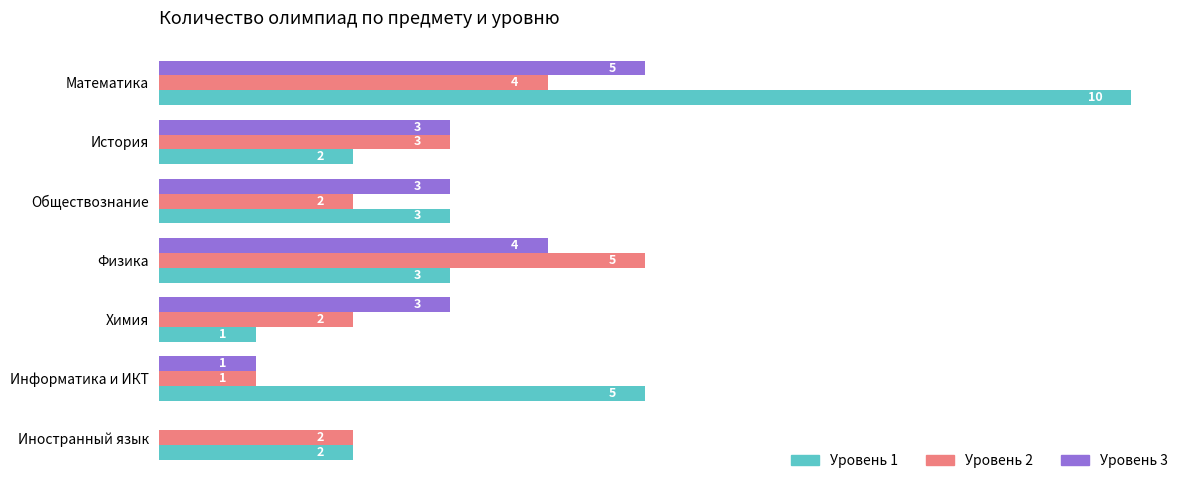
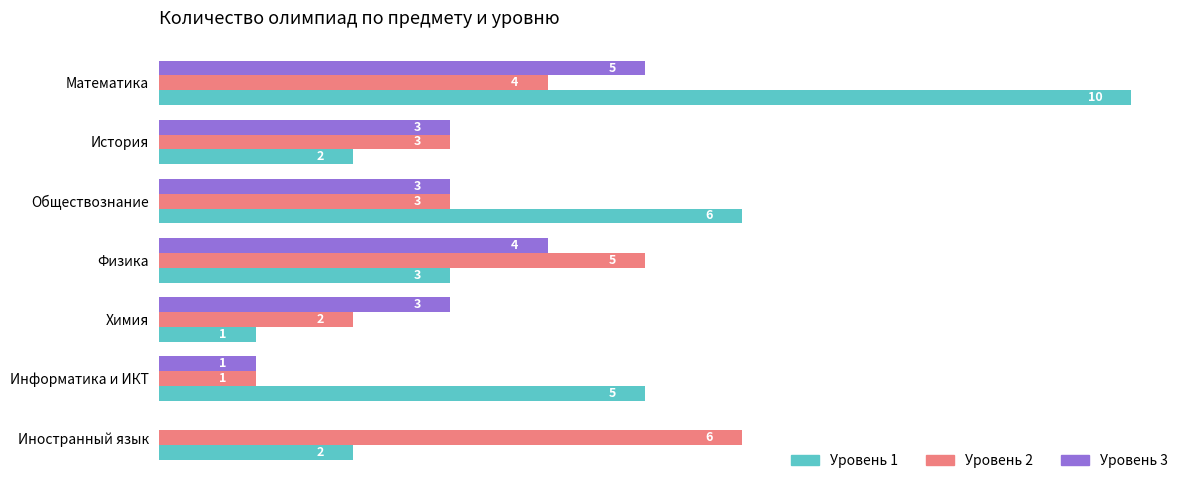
  {
    "Уровень 1": {
      "Математика": 10,
      "История": 2,
-     "Обществознание": 3,
+     "Обществознание": 6,
      "Физика": 3,
      "Химия": 1,
      "Информатика и ИКТ": 5,
      "Иностранный язык": 2
    },
    "Уровень 2": {
      "Математика": 4,
      "История": 3,
-     "Обществознание": 2,
+     "Обществознание": 3,
      "Физика": 5,
      "Химия": 2,
      "Информатика и ИКТ": 1,
-     "Иностранный язык": 2
+     "Иностранный язык": 6
    },
    "Уровень 3": {
      "Математика": 5,
      "История": 3,
      "Обществознание": 3,
      "Физика": 4,
      "Химия": 3,
      "Информатика и ИКТ": 1
    }
  }
